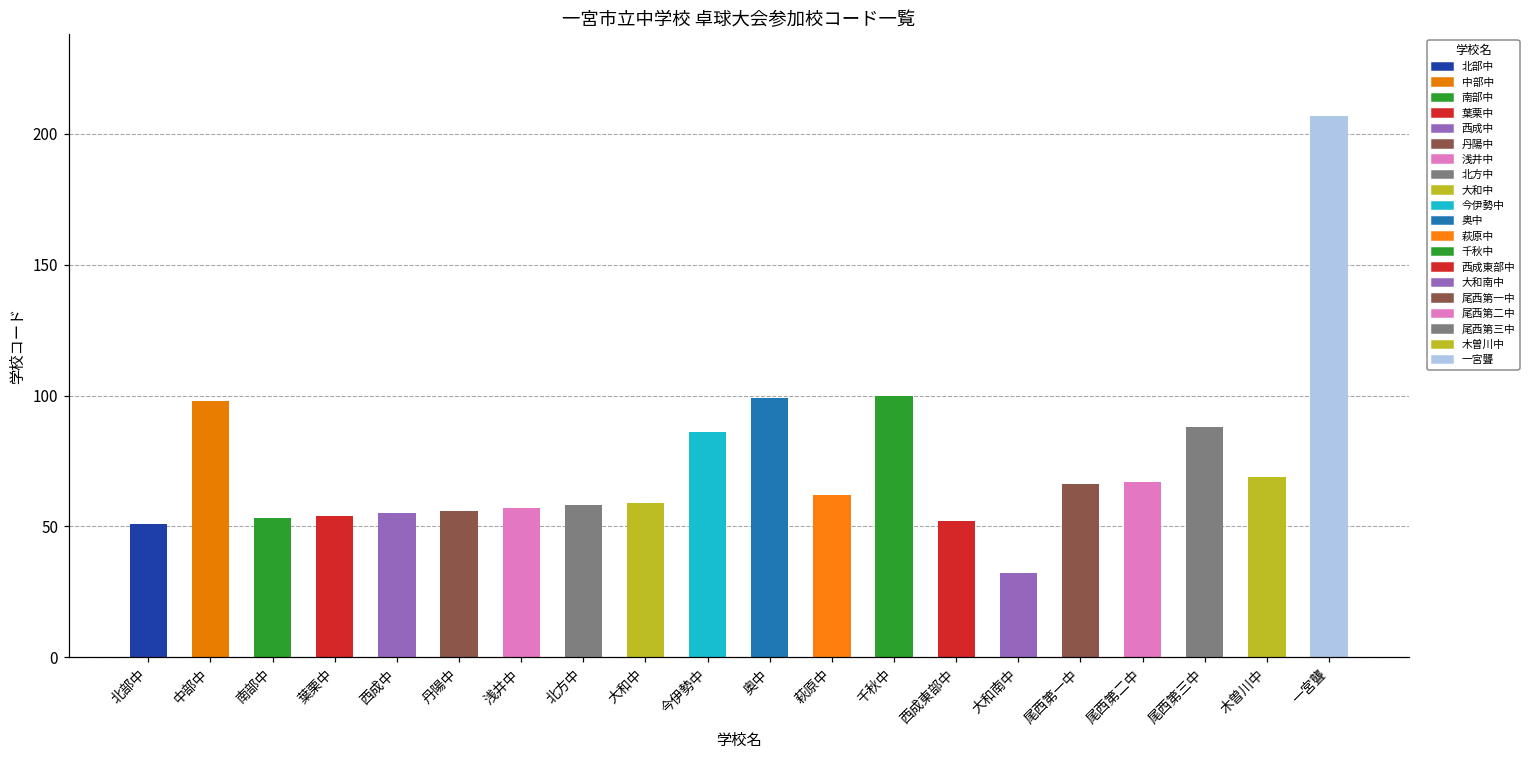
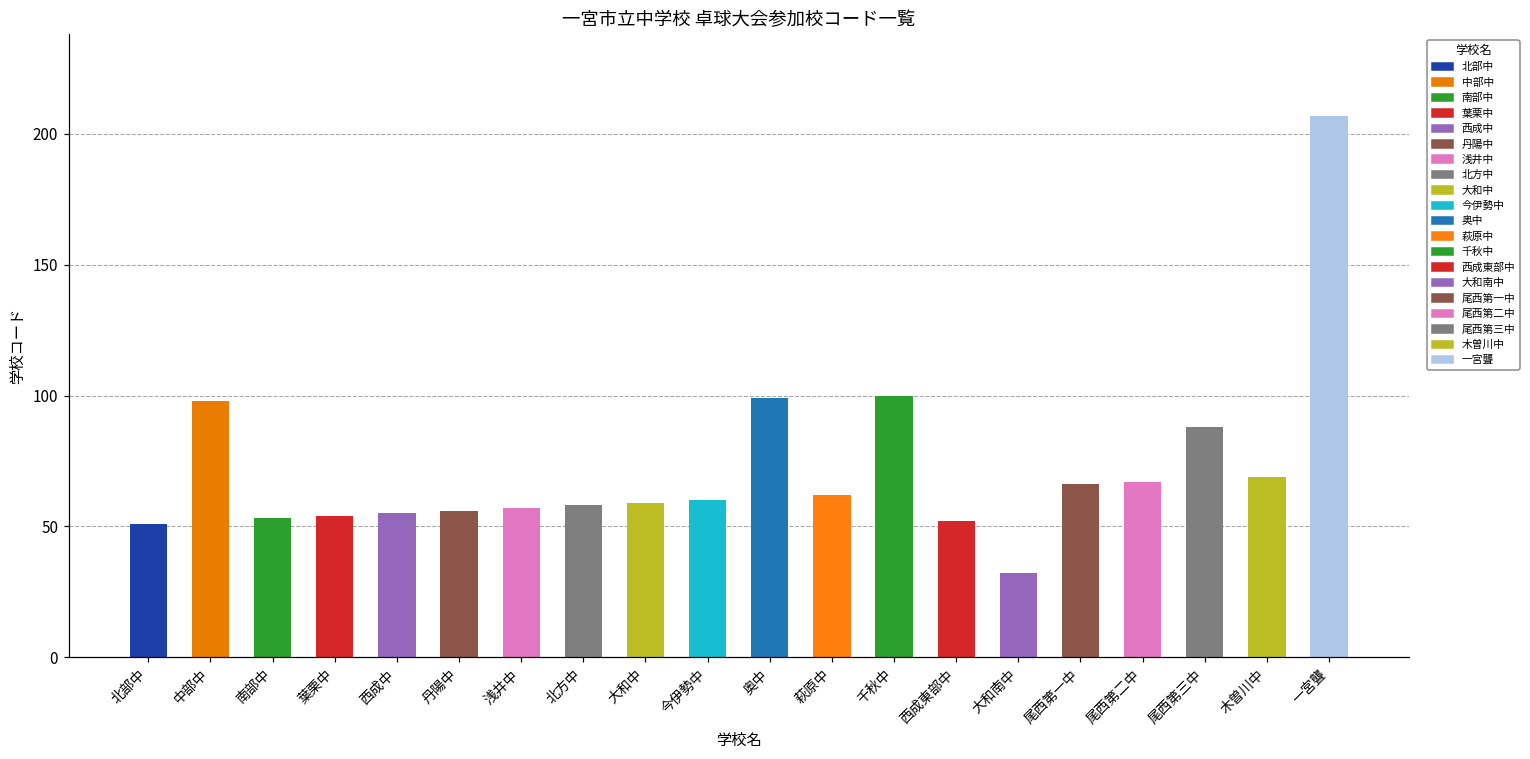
  {
    "北部中": 51,
    "中部中": 98,
    "南部中": 53,
    "葉栗中": 54,
    "西成中": 55,
    "丹陽中": 56,
    "浅井中": 57,
    "北方中": 58,
    "大和中": 59,
-   "今伊勢中": 86,
+   "今伊勢中": 60,
    "奥中": 99,
    "萩原中": 62,
    "千秋中": 100,
    "西成東部中": 52,
    "大和南中": 32,
    "尾西第一中": 66,
    "尾西第二中": 67,
    "尾西第三中": 88,
    "木曽川中": 69,
    "一宮聾": 207
  }
